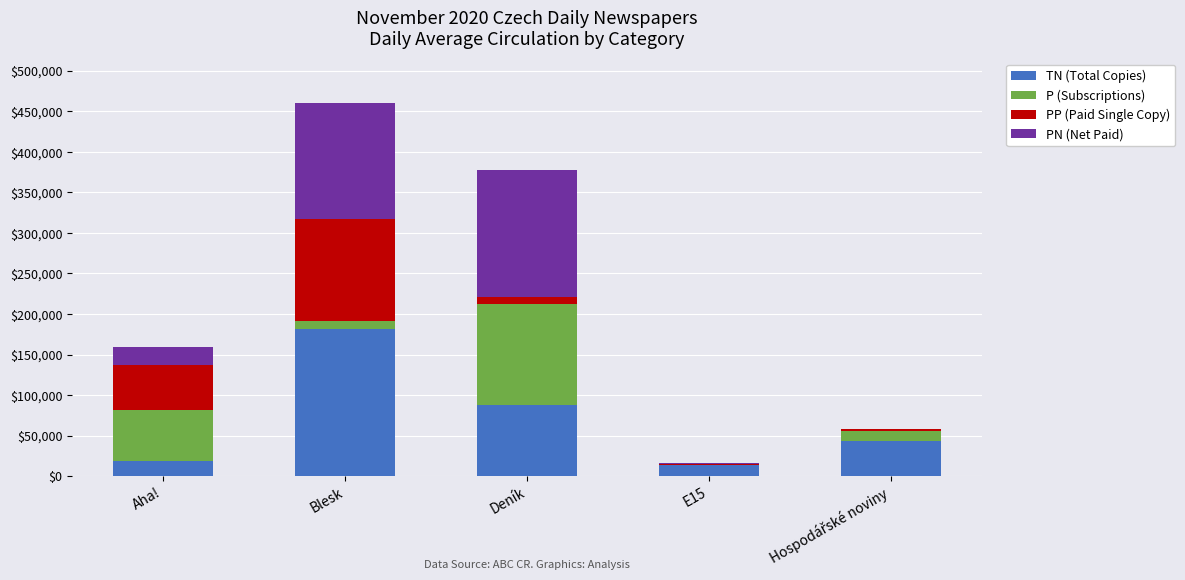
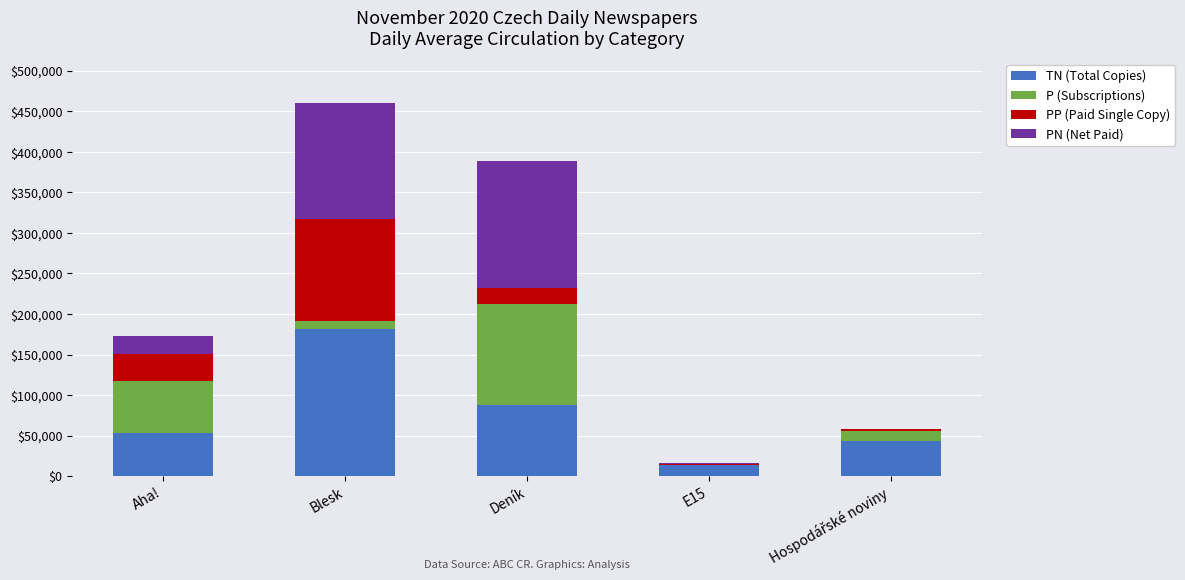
  {
    "TN (Total Copies)": {
-     "Aha!": "$20,000",
+     "Aha!": "$50,000",
      "Blesk": "$180,000",
      "Deník": "$90,000",
      "E15": "$10,000",
      "Hospodářské noviny": "$40,000"
    },
    "P (Subscriptions)": {
      "Aha!": "$60,000",
      "Blesk": "$10,000",
      "Deník": "$120,000",
      "Hospodářské noviny": "$10,000"
    },
    "PP (Paid Single Copy)": {
-     "Aha!": "$60,000",
+     "Aha!": "$30,000",
      "Blesk": "$130,000",
-     "Deník": "$10,000"
+     "Deník": "$20,000"
    },
    "PN (Net Paid)": {
      "Aha!": "$20,000",
      "Blesk": "$140,000",
      "Deník": "$160,000",
      "Hospodářské noviny": "$0"
    }
  }
